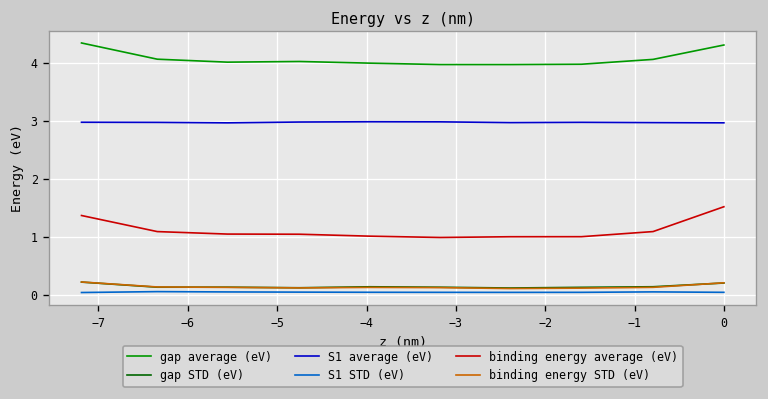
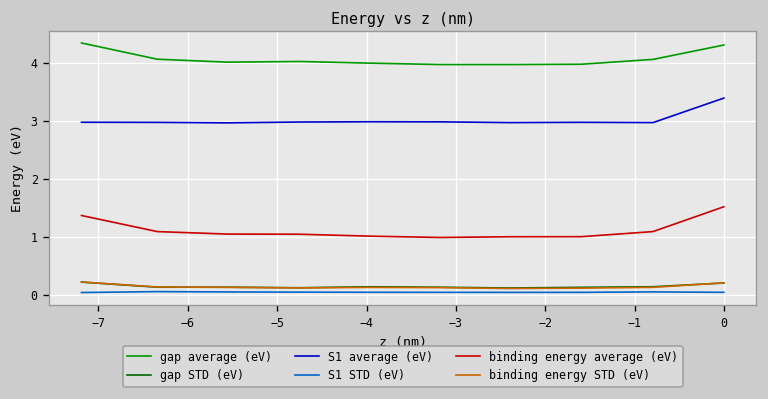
  {
    "S1 average (eV)": {
-     "0": 3.0
+     "0": 3.4
    },
    "S1 STD (eV)": {
      "0": 0.0
    },
    "binding energy average (eV)": {
      "0": 1.5
    }
  }
